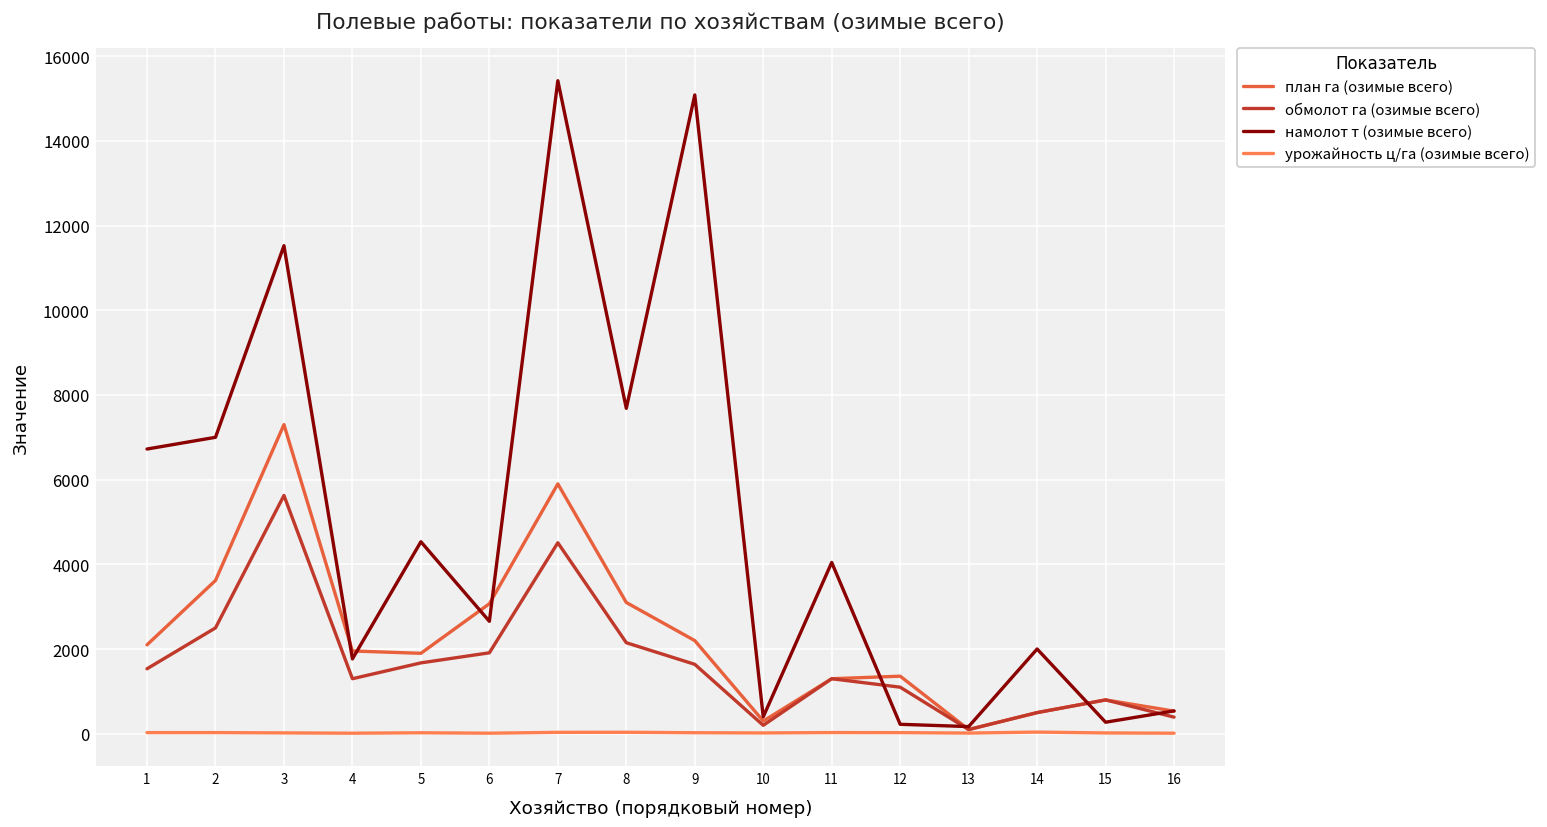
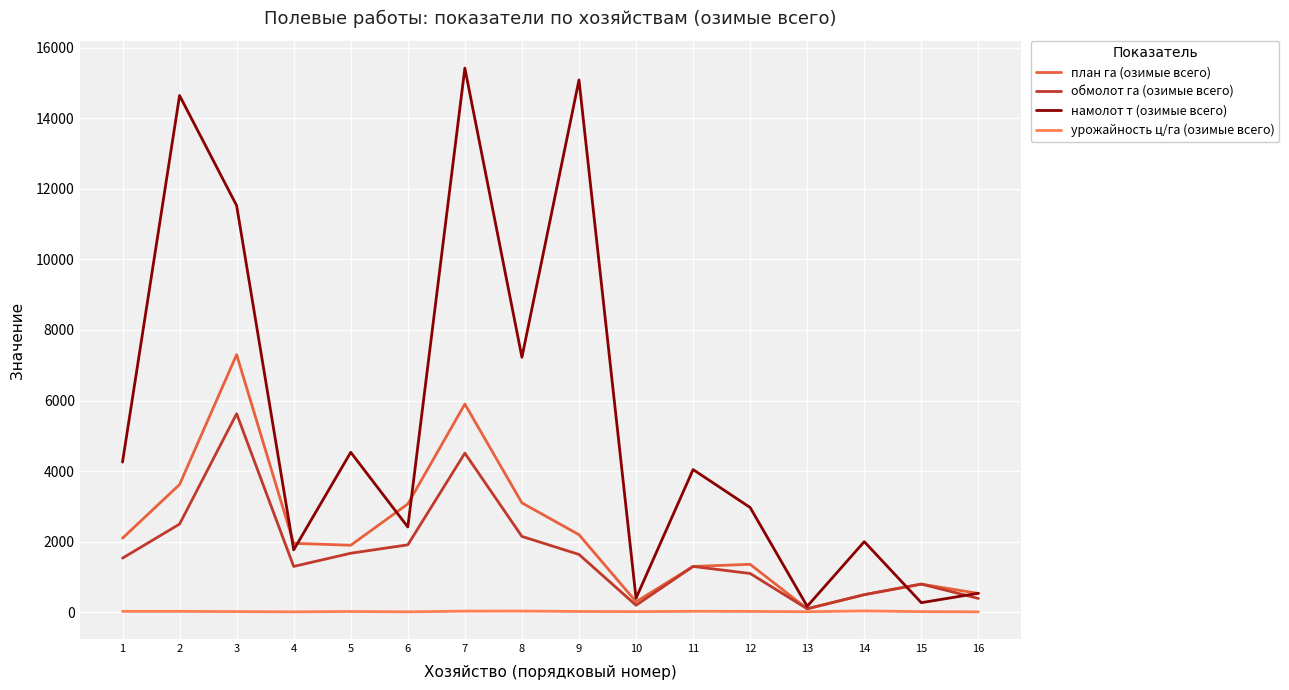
  {
    "намолот т (озимые всего)": {
-     "1": 6700,
-     "2": 7000,
+     "1": 4300,
+     "2": 14600,
      "3": 11500,
      "4": 1800,
      "5": 4500,
-     "6": 2700,
+     "6": 2400,
      "7": 15400,
-     "8": 7700,
+     "8": 7200,
      "9": 15100,
      "10": 400,
      "11": 4000,
-     "12": 200,
+     "12": 3000,
      "14": 2000,
      "15": 300
    }
  }
